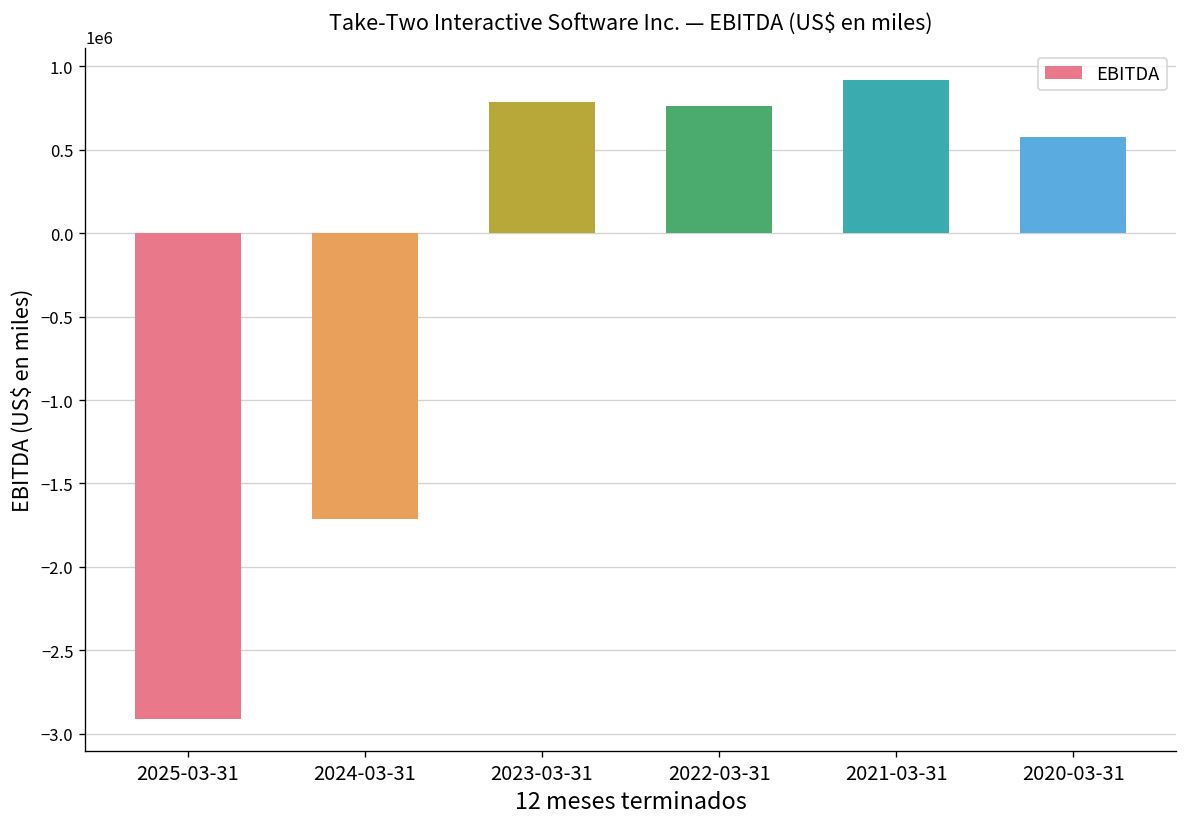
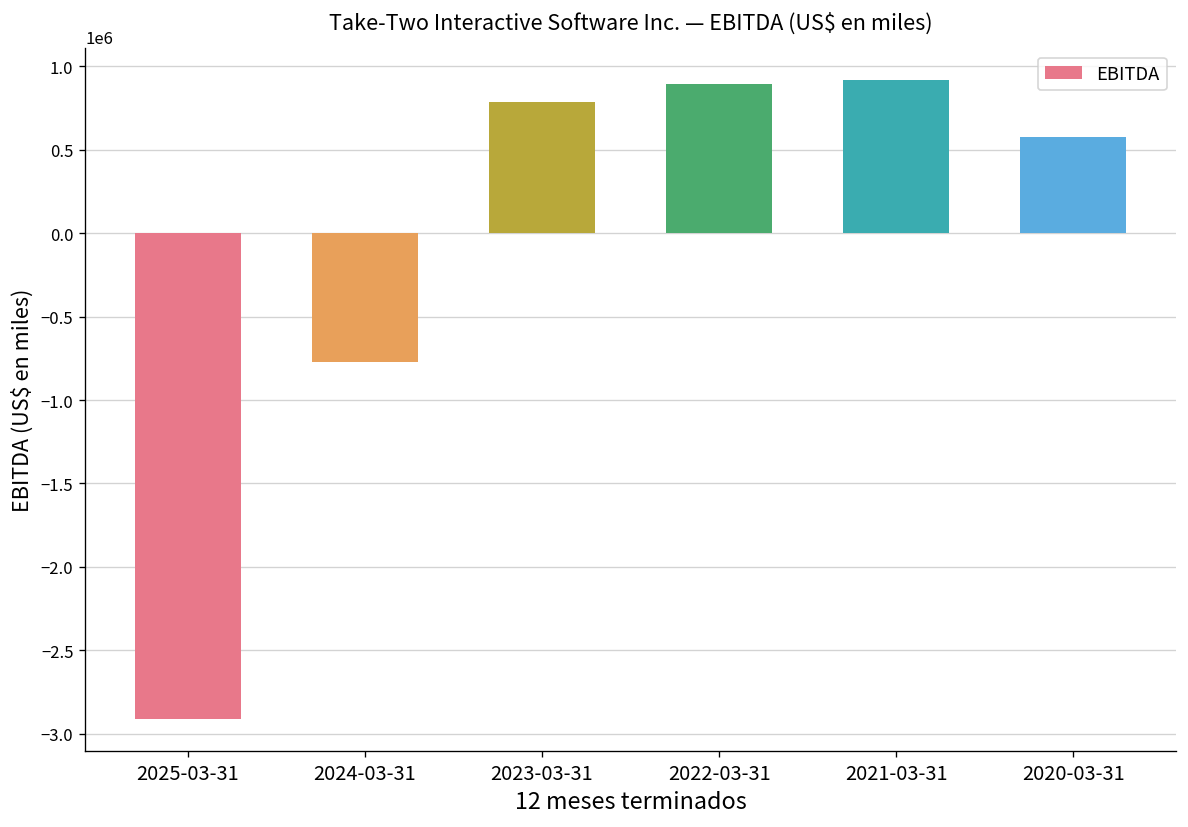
  {
    "2025-03-31": -2910000,
-   "2024-03-31": -1720000,
+   "2024-03-31": -770000,
    "2023-03-31": 790000,
-   "2022-03-31": 760000,
+   "2022-03-31": 890000,
    "2021-03-31": 920000,
    "2020-03-31": 580000
  }
